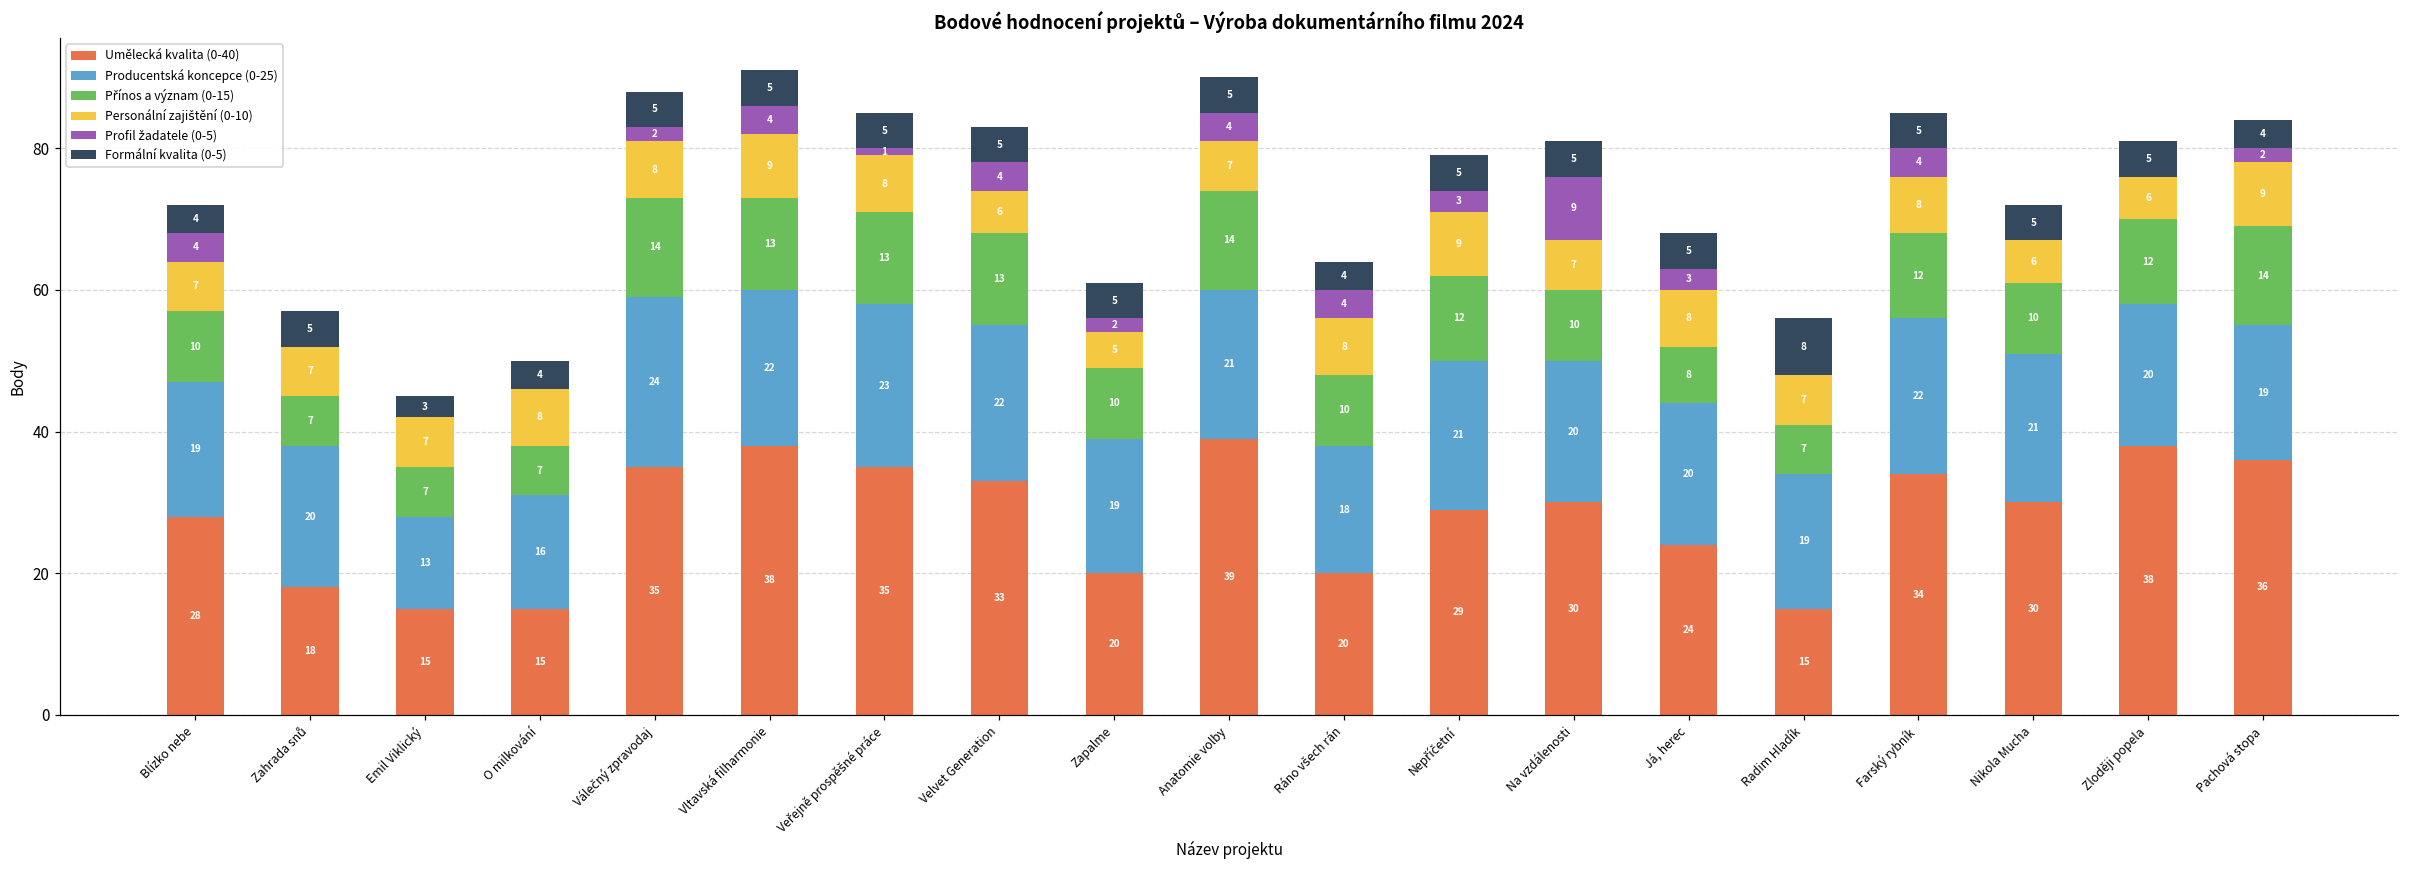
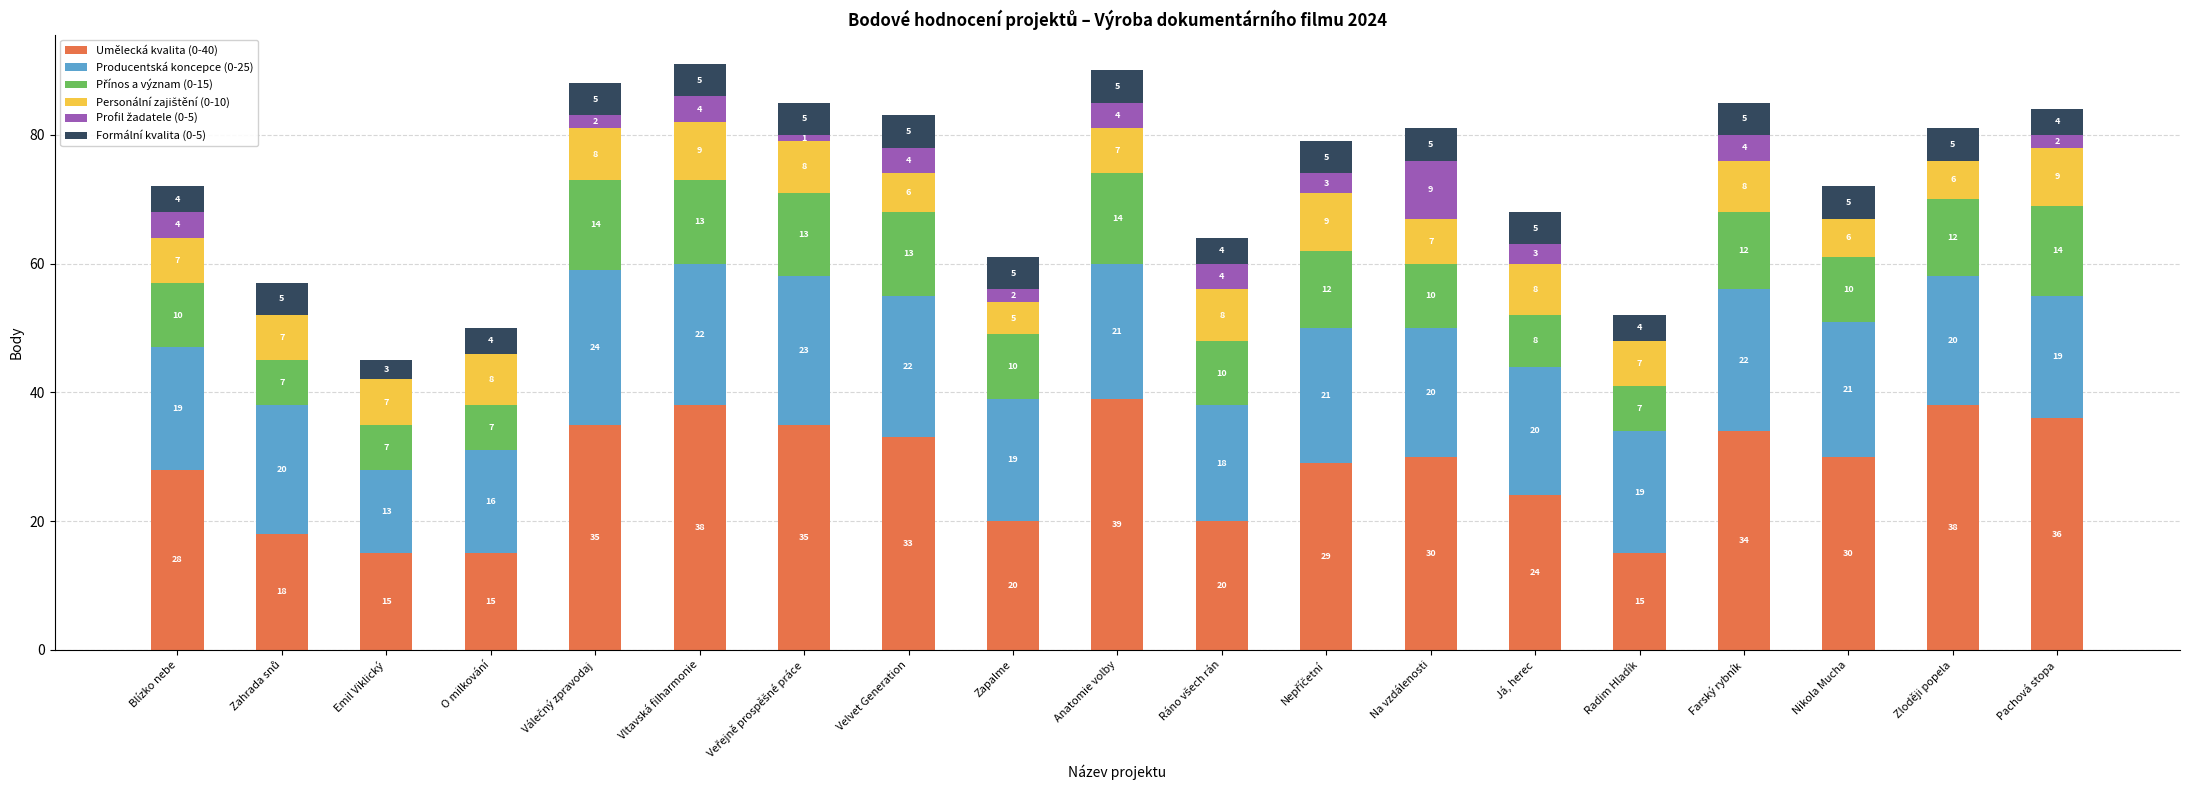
  {
    "Umělecká kvalita (0-40)": {
      "Blízko nebe": 28,
      "Zahrada snů": 18,
      "Emil Viklický": 15,
      "O milkování": 15,
      "Válečný zpravodaj": 35,
      "Vltavská filharmonie": 38,
      "Veřejně prospěšné práce": 35,
      "Velvet Generation": 33,
      "Zapalme": 20,
      "Anatomie volby": 39,
      "Ráno všech rán": 20,
      "Nepříčetní": 29,
      "Na vzdálenosti": 30,
      "Já, herec": 24,
      "Radim Hladík": 15,
      "Farský rybník": 34,
      "Nikola Mucha": 30,
      "Zloději popela": 38,
      "Pachová stopa": 36
    },
    "Producentská koncepce (0-25)": {
      "Blízko nebe": 19,
      "Zahrada snů": 20,
      "Emil Viklický": 13,
      "O milkování": 16,
      "Válečný zpravodaj": 24,
      "Vltavská filharmonie": 22,
      "Veřejně prospěšné práce": 23,
      "Velvet Generation": 22,
      "Zapalme": 19,
      "Anatomie volby": 21,
      "Ráno všech rán": 18,
      "Nepříčetní": 21,
      "Na vzdálenosti": 20,
      "Já, herec": 20,
      "Radim Hladík": 19,
      "Farský rybník": 22,
      "Nikola Mucha": 21,
      "Zloději popela": 20,
      "Pachová stopa": 19
    },
    "Přínos a význam (0-15)": {
      "Blízko nebe": 10,
      "Zahrada snů": 7,
      "Emil Viklický": 7,
      "O milkování": 7,
      "Válečný zpravodaj": 14,
      "Vltavská filharmonie": 13,
      "Veřejně prospěšné práce": 13,
      "Velvet Generation": 13,
      "Zapalme": 10,
      "Anatomie volby": 14,
      "Ráno všech rán": 10,
      "Nepříčetní": 12,
      "Na vzdálenosti": 10,
      "Já, herec": 8,
      "Radim Hladík": 7,
      "Farský rybník": 12,
      "Nikola Mucha": 10,
      "Zloději popela": 12,
      "Pachová stopa": 14
    },
    "Personální zajištění (0-10)": {
      "Blízko nebe": 7,
      "Zahrada snů": 7,
      "Emil Viklický": 7,
      "O milkování": 8,
      "Válečný zpravodaj": 8,
      "Vltavská filharmonie": 9,
      "Veřejně prospěšné práce": 8,
      "Velvet Generation": 6,
      "Zapalme": 5,
      "Anatomie volby": 7,
      "Ráno všech rán": 8,
      "Nepříčetní": 9,
      "Na vzdálenosti": 7,
      "Já, herec": 8,
      "Radim Hladík": 7,
      "Farský rybník": 8,
      "Nikola Mucha": 6,
      "Zloději popela": 6,
      "Pachová stopa": 9
    },
    "Profil žadatele (0-5)": {
      "Blízko nebe": 4,
      "Válečný zpravodaj": 2,
      "Vltavská filharmonie": 4,
      "Veřejně prospěšné práce": 1,
      "Velvet Generation": 4,
      "Zapalme": 2,
      "Anatomie volby": 4,
      "Ráno všech rán": 4,
      "Nepříčetní": 3,
      "Na vzdálenosti": 9,
      "Já, herec": 3,
      "Farský rybník": 4,
      "Pachová stopa": 2
    },
    "Formální kvalita (0-5)": {
      "Blízko nebe": 4,
      "Zahrada snů": 5,
      "Emil Viklický": 3,
      "O milkování": 4,
      "Válečný zpravodaj": 5,
      "Vltavská filharmonie": 5,
      "Veřejně prospěšné práce": 5,
      "Velvet Generation": 5,
      "Zapalme": 5,
      "Anatomie volby": 5,
      "Ráno všech rán": 4,
      "Nepříčetní": 5,
      "Na vzdálenosti": 5,
      "Já, herec": 5,
-     "Radim Hladík": 8,
+     "Radim Hladík": 4,
      "Farský rybník": 5,
      "Nikola Mucha": 5,
      "Zloději popela": 5,
      "Pachová stopa": 4
    }
  }
